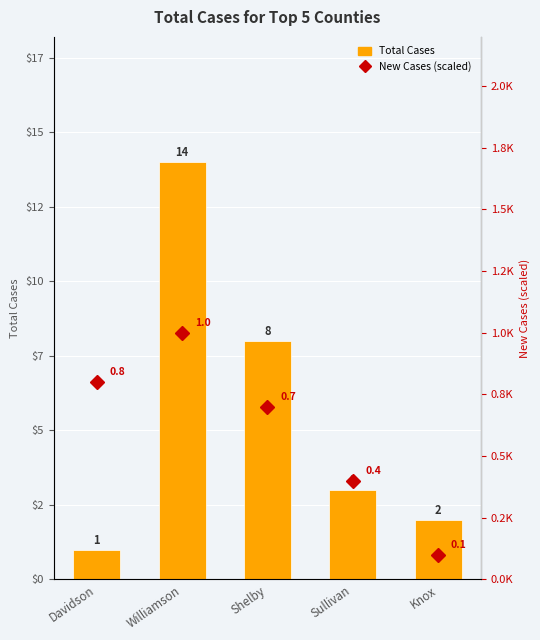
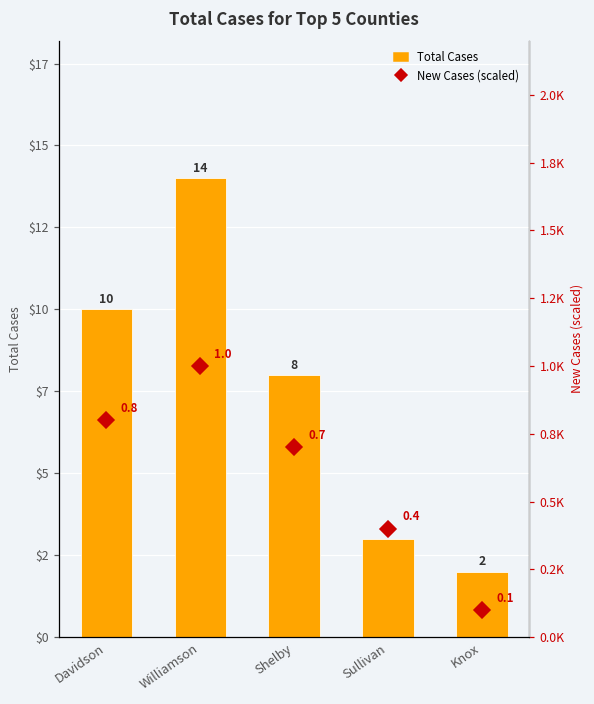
  {
    "Total Cases": {
-     "Davidson": 1,
+     "Davidson": 10,
      "Williamson": 14,
      "Shelby": 8,
      "Knox": 2
    },
    "New Cases (scaled)": {
      "Davidson": 0.8,
      "Williamson": 1.0,
      "Shelby": 0.7,
      "Sullivan": 0.4,
      "Knox": 0.1
    }
  }
